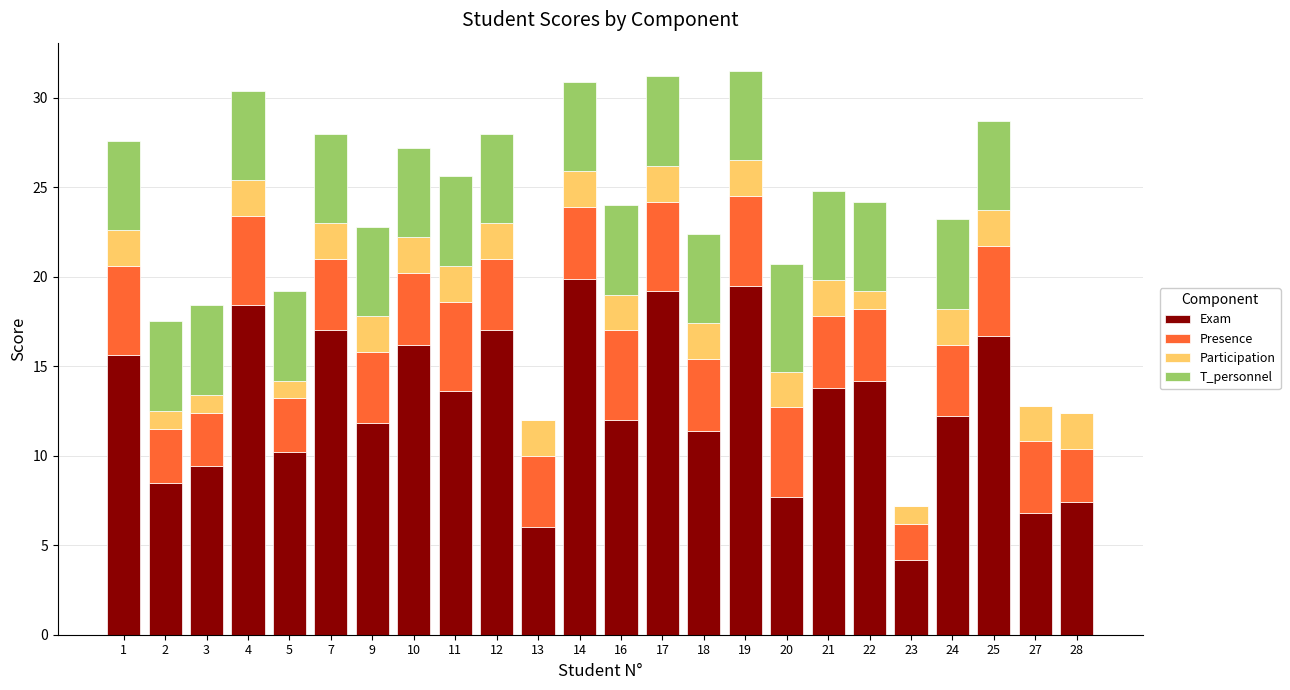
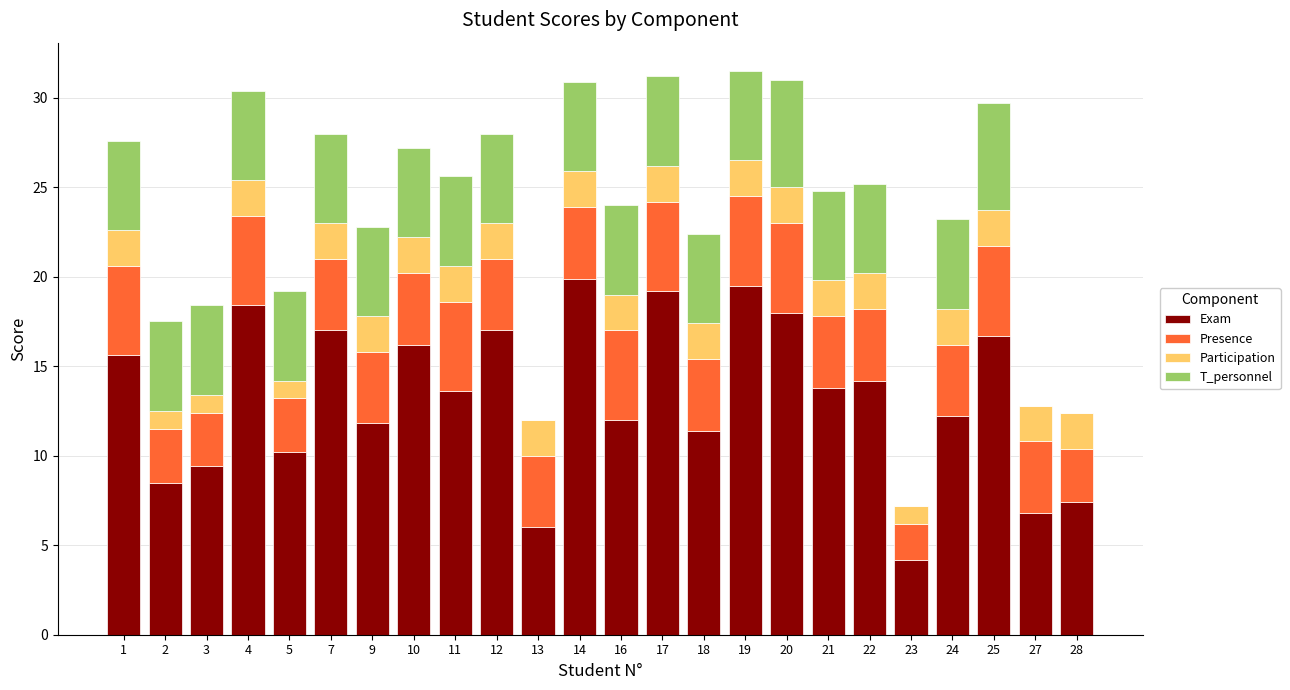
  {
    "Exam": {
      "1": 15.6,
      "2": 8.5,
      "3": 9.4,
      "4": 18.4,
      "5": 10.2,
      "7": 17.0,
      "9": 11.8,
      "10": 16.2,
      "11": 13.6,
      "12": 17.0,
      "13": 6.0,
      "14": 19.9,
      "16": 12.0,
      "17": 19.2,
      "18": 11.4,
      "19": 19.5,
-     "20": 7.7,
+     "20": 18.0,
      "21": 13.8,
      "22": 14.2,
      "23": 4.2,
      "24": 12.2,
      "25": 16.7,
      "27": 6.8,
      "28": 7.4
    },
    "Presence": {
      "1": 5.0,
      "2": 3.0,
      "3": 3.0,
      "4": 5.0,
      "5": 3.0,
      "7": 4.0,
      "9": 4.0,
      "10": 4.0,
      "11": 5.0,
      "12": 4.0,
      "13": 4.0,
      "14": 4.0,
      "16": 5.0,
      "17": 5.0,
      "18": 4.0,
      "19": 5.0,
      "20": 5.0,
      "21": 4.0,
      "22": 4.0,
      "23": 2.0,
      "24": 4.0,
      "25": 5.0,
      "27": 4.0,
      "28": 3.0
    },
    "Participation": {
      "1": 2,
      "2": 1,
      "3": 1,
      "4": 2,
      "5": 1,
      "7": 2,
      "9": 2,
      "10": 2,
      "11": 2,
      "12": 2,
      "13": 2,
      "14": 2,
      "16": 2,
      "17": 2,
      "18": 2,
      "19": 2,
      "20": 2,
      "21": 2,
-     "22": 1,
+     "22": 2,
      "23": 1,
      "24": 2,
      "25": 2,
      "27": 2,
      "28": 2
    },
    "T_personnel": {
      "1": 5,
      "2": 5,
      "3": 5,
      "4": 5,
      "5": 5,
      "7": 5,
      "9": 5,
      "10": 5,
      "11": 5,
      "12": 5,
      "13": 0,
      "14": 5,
      "16": 5,
      "17": 5,
      "18": 5,
      "19": 5,
      "20": 6,
      "21": 5,
      "22": 5,
      "23": 0,
      "24": 5,
-     "25": 5,
+     "25": 6,
      "27": 0,
      "28": 0
    }
  }
